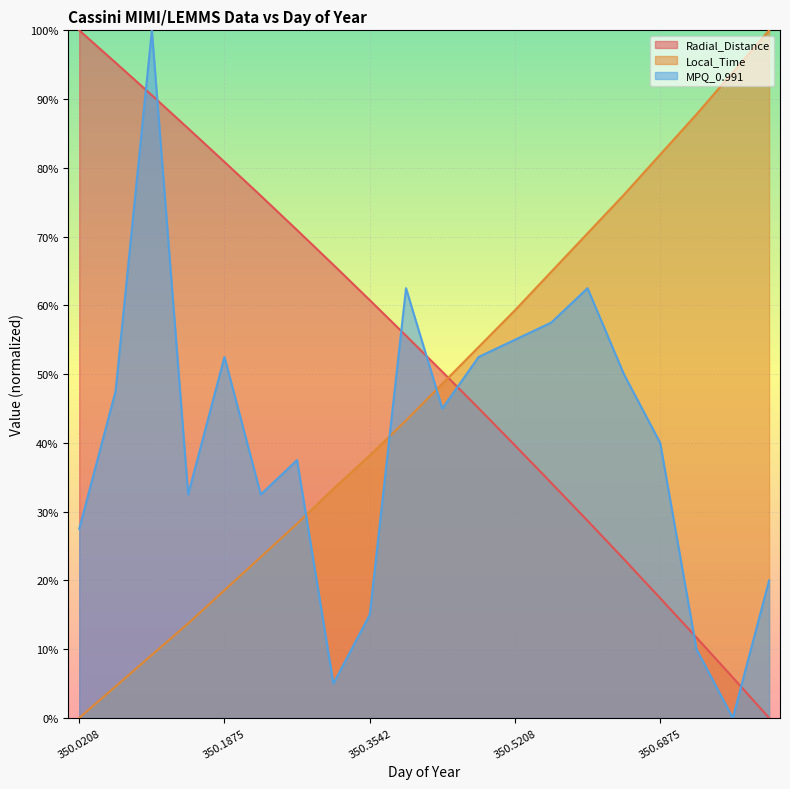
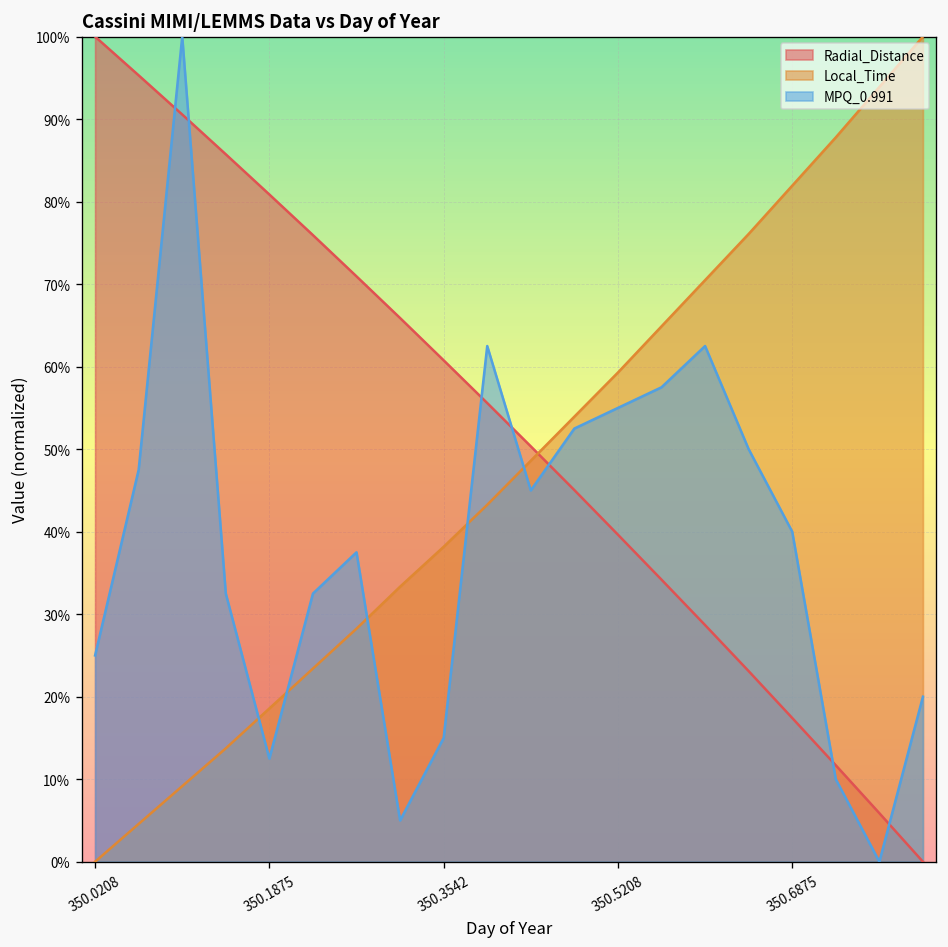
  {
    "MPQ_0.991": {
-     "350.0208": "28%",
-     "350.1875": "53%",
+     "350.0208": "25%",
+     "350.1875": "13%",
      "350.3542": "15%",
      "350.5208": "55%",
      "350.6875": "40%"
    }
  }
